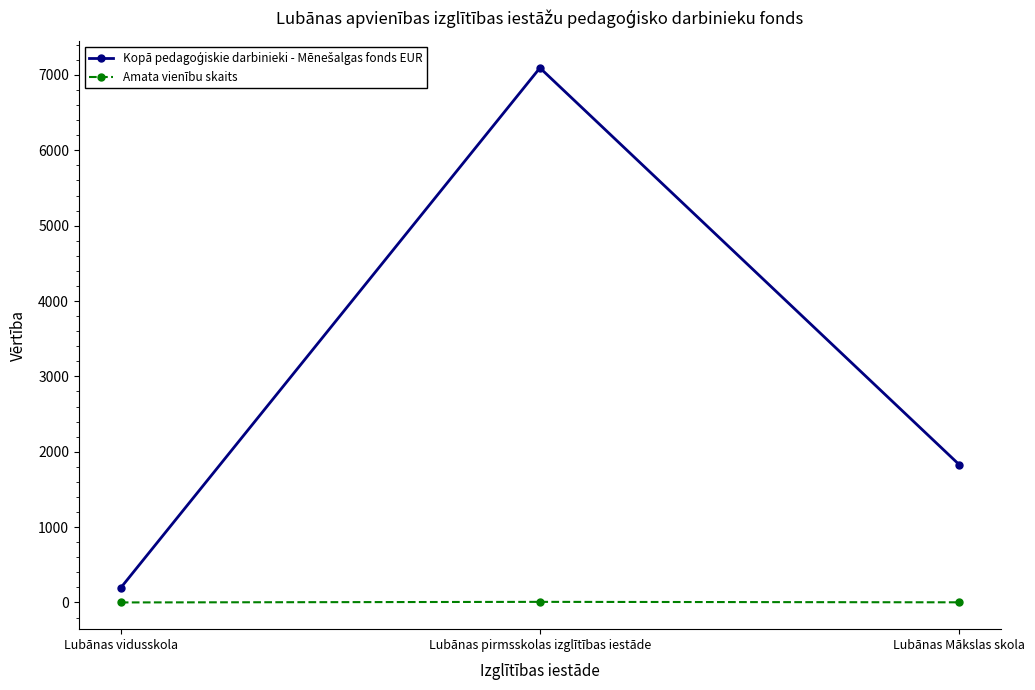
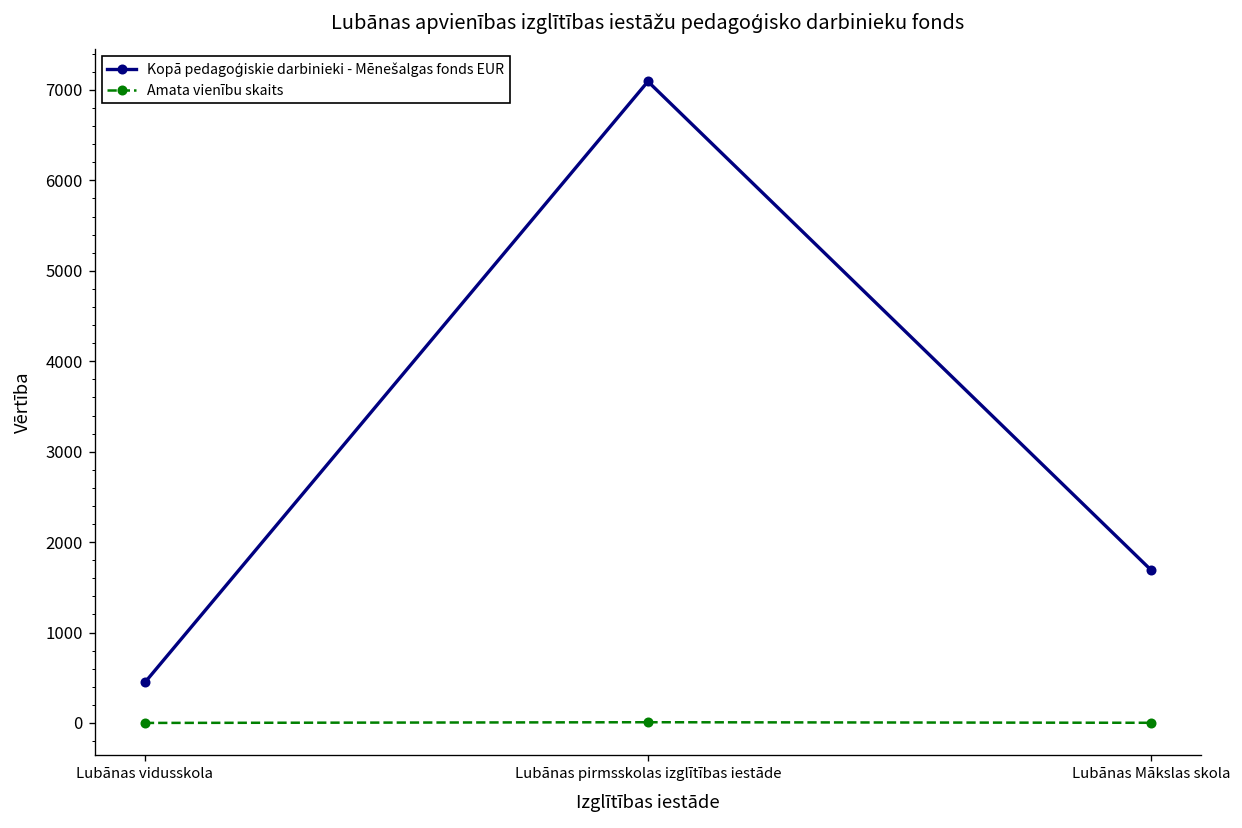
  {
    "Kopā pedagoģiskie darbinieki - Mēnešalgas fonds EUR": {
-     "Lubānas vidusskola": 200,
+     "Lubānas vidusskola": 400,
      "Lubānas pirmsskolas izglītības iestāde": 7100,
-     "Lubānas Mākslas skola": 1800
+     "Lubānas Mākslas skola": 1700
    },
    "Amata vienību skaits": {
      "Lubānas vidusskola": 0,
      "Lubānas pirmsskolas izglītības iestāde": 0,
      "Lubānas Mākslas skola": 0
    }
  }
